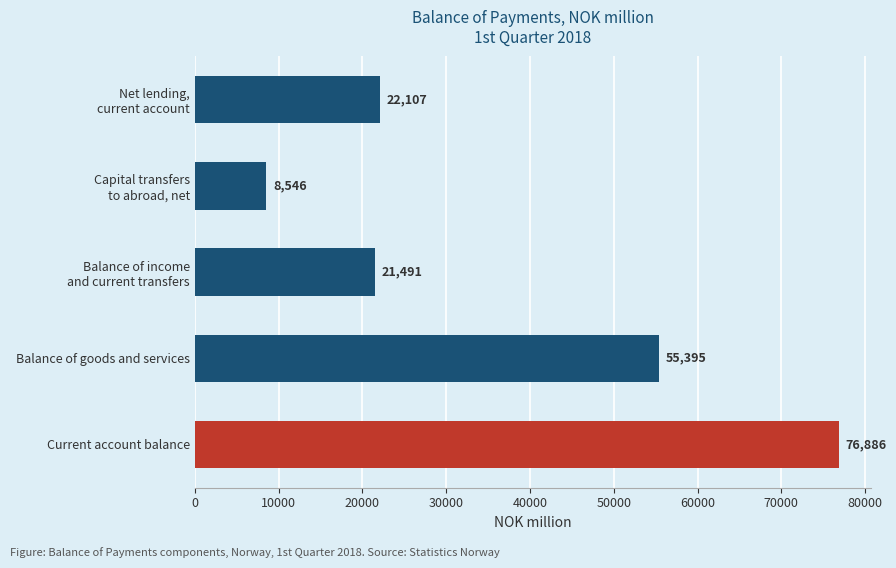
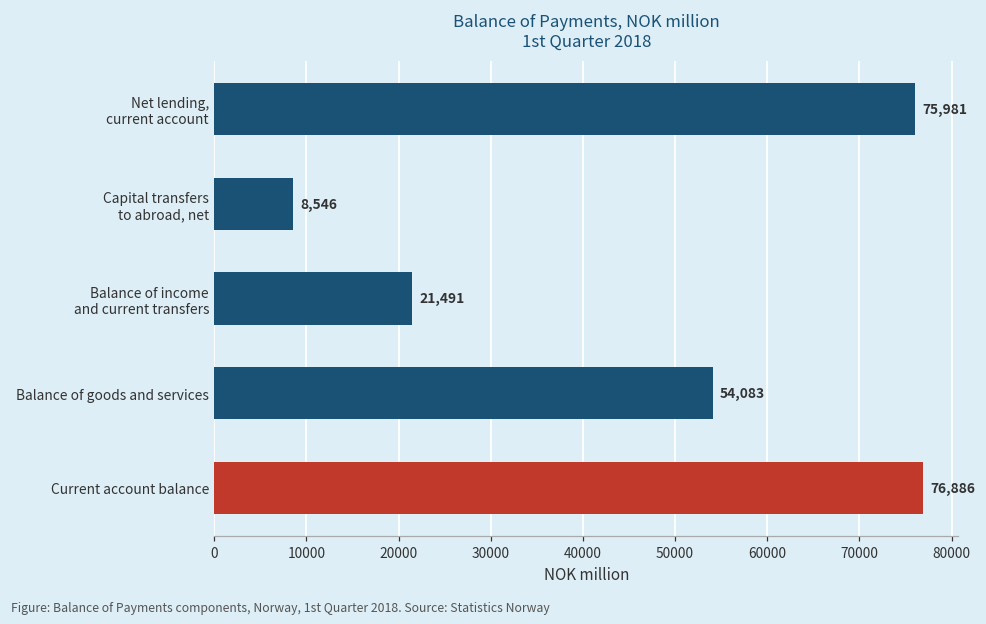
  {
-   "Net lending, current account": "22,107",
+   "Net lending, current account": "75,981",
    "Capital transfers to abroad, net": "8,546",
    "Balance of income and current transfers": "21,491",
-   "Balance of goods and services": "55,395",
+   "Balance of goods and services": "54,083",
    "Current account balance": "76,886"
  }
